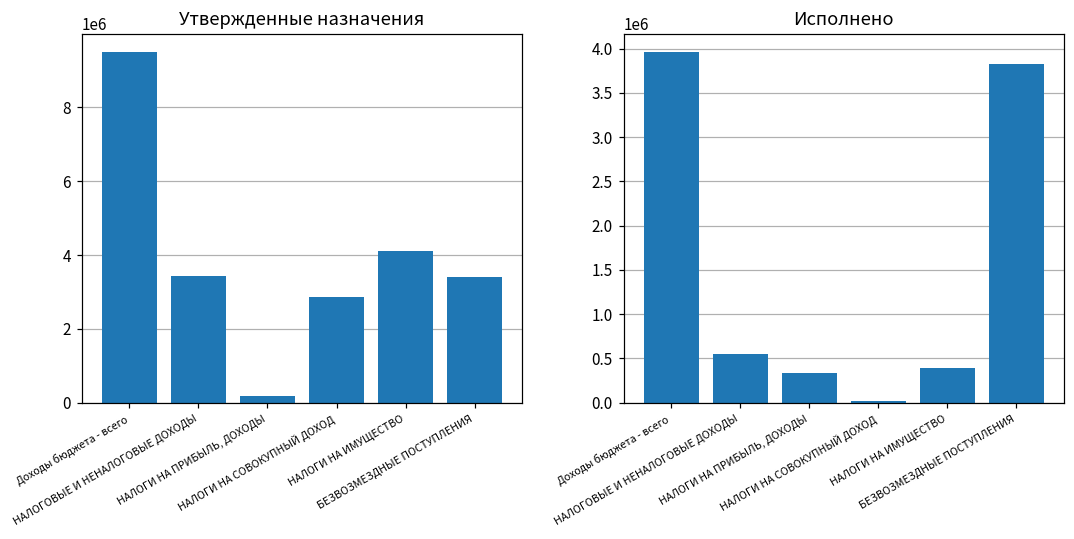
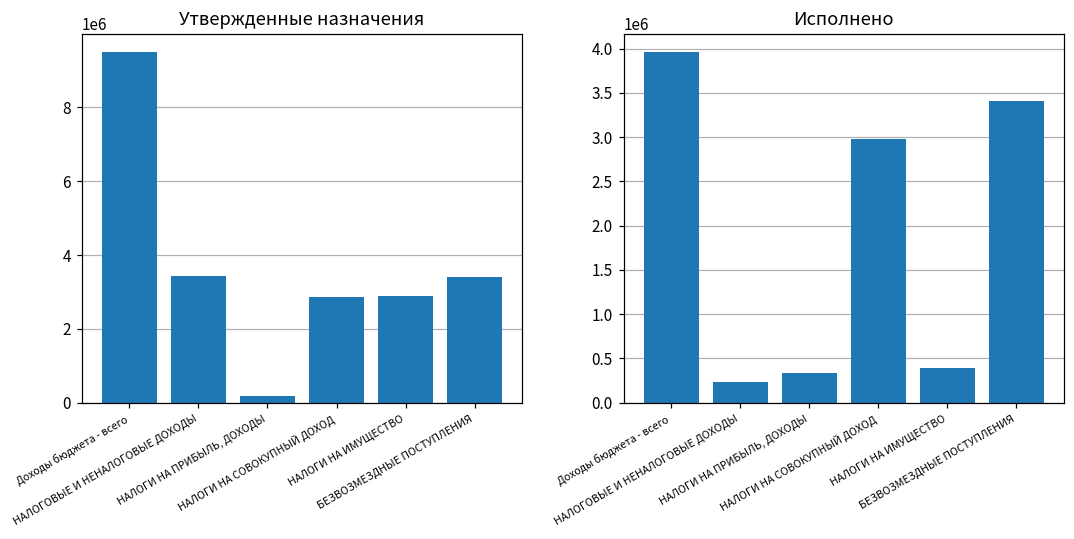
  {
    "Утвержденные назначения": {
      "Доходы бюджета - всего": 9500000,
      "НАЛОГОВЫЕ И НЕНАЛОГОВЫЕ ДОХОДЫ": 3400000,
      "НАЛОГИ НА ПРИБЫЛЬ, ДОХОДЫ": 200000,
      "НАЛОГИ НА СОВОКУПНЫЙ ДОХОД": 2900000,
-     "НАЛОГИ НА ИМУЩЕСТВО": 4100000,
+     "НАЛОГИ НА ИМУЩЕСТВО": 2900000,
      "БЕЗВОЗМЕЗДНЫЕ ПОСТУПЛЕНИЯ": 3400000
    },
    "Исполнено": {
      "Доходы бюджета - всего": 4000000,
-     "НАЛОГОВЫЕ И НЕНАЛОГОВЫЕ ДОХОДЫ": 500000,
+     "НАЛОГОВЫЕ И НЕНАЛОГОВЫЕ ДОХОДЫ": 200000,
      "НАЛОГИ НА ПРИБЫЛЬ, ДОХОДЫ": 300000,
-     "НАЛОГИ НА СОВОКУПНЫЙ ДОХОД": 0,
+     "НАЛОГИ НА СОВОКУПНЫЙ ДОХОД": 3000000,
      "НАЛОГИ НА ИМУЩЕСТВО": 400000,
-     "БЕЗВОЗМЕЗДНЫЕ ПОСТУПЛЕНИЯ": 3800000
+     "БЕЗВОЗМЕЗДНЫЕ ПОСТУПЛЕНИЯ": 3400000
    }
  }
